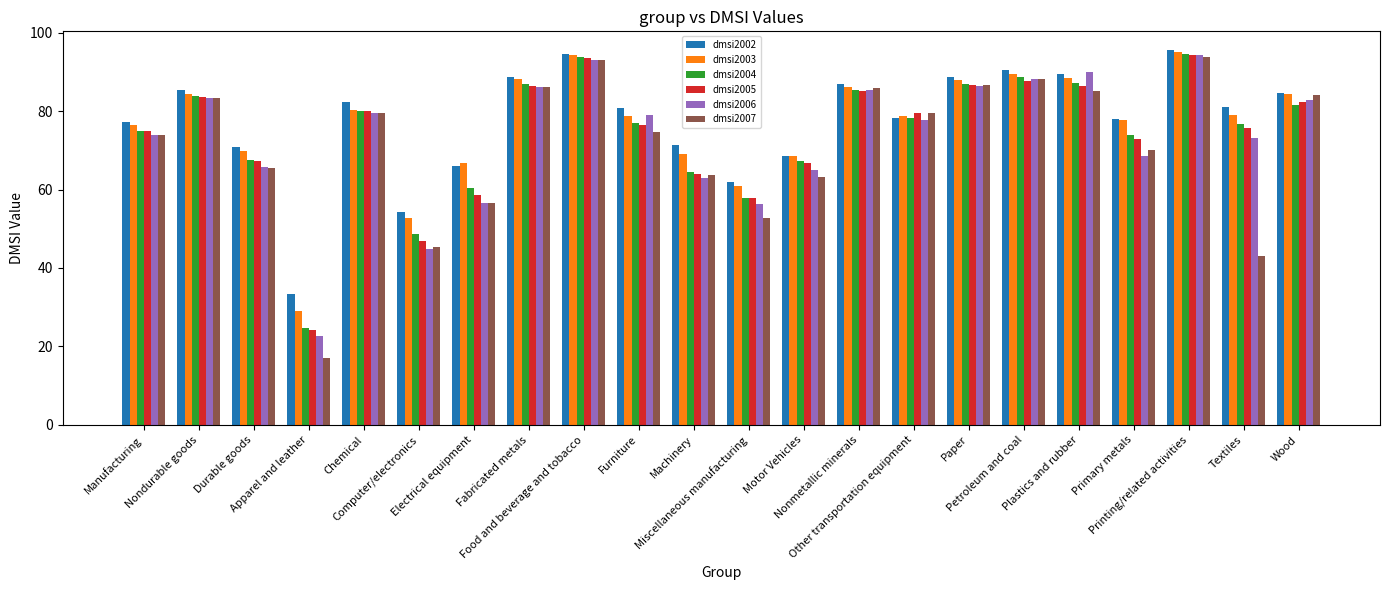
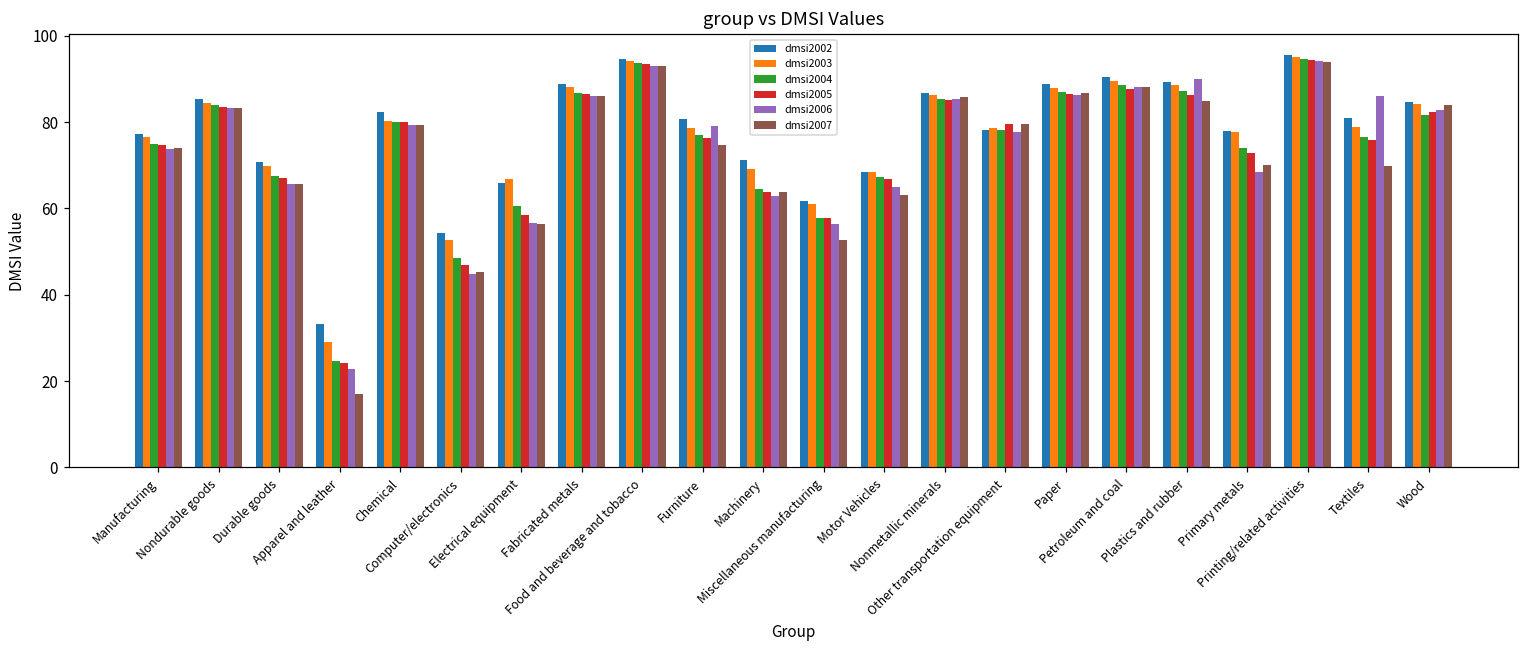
  {
    "dmsi2002": {
      "Manufacturing": 77,
      "Nondurable goods": 85,
      "Durable goods": 71,
      "Apparel and leather": 33,
      "Chemical": 82,
      "Computer/electronics": 54,
      "Electrical equipment": 66,
      "Fabricated metals": 89,
      "Food and beverage and tobacco": 95,
      "Furniture": 81,
      "Machinery": 71,
      "Miscellaneous manufacturing": 62,
      "Motor Vehicles": 68,
      "Nonmetallic minerals": 87,
      "Other transportation equipment": 78,
      "Paper": 89,
      "Petroleum and coal": 90,
      "Plastics and rubber": 89,
      "Primary metals": 78,
      "Printing/related activities": 96,
      "Textiles": 81,
      "Wood": 85
    },
    "dmsi2003": {
      "Manufacturing": 76,
      "Nondurable goods": 84,
      "Durable goods": 70,
      "Apparel and leather": 29,
      "Chemical": 80,
      "Computer/electronics": 53,
      "Electrical equipment": 67,
      "Fabricated metals": 88,
      "Food and beverage and tobacco": 94,
      "Furniture": 79,
      "Machinery": 69,
      "Miscellaneous manufacturing": 61,
      "Motor Vehicles": 68,
      "Nonmetallic minerals": 86,
      "Other transportation equipment": 79,
      "Paper": 88,
      "Petroleum and coal": 89,
      "Plastics and rubber": 89,
      "Primary metals": 78,
      "Printing/related activities": 95,
      "Textiles": 79,
      "Wood": 84
    },
    "dmsi2004": {
      "Manufacturing": 75,
      "Nondurable goods": 84,
      "Durable goods": 68,
      "Apparel and leather": 25,
      "Chemical": 80,
      "Computer/electronics": 49,
      "Electrical equipment": 60,
      "Fabricated metals": 87,
      "Food and beverage and tobacco": 94,
      "Furniture": 77,
      "Machinery": 65,
      "Miscellaneous manufacturing": 58,
      "Motor Vehicles": 67,
      "Nonmetallic minerals": 85,
      "Other transportation equipment": 78,
      "Paper": 87,
      "Petroleum and coal": 89,
      "Plastics and rubber": 87,
      "Primary metals": 74,
      "Printing/related activities": 95,
      "Textiles": 77,
      "Wood": 82
    },
    "dmsi2005": {
      "Manufacturing": 75,
      "Nondurable goods": 84,
      "Durable goods": 67,
      "Apparel and leather": 24,
      "Chemical": 80,
      "Computer/electronics": 47,
      "Electrical equipment": 58,
      "Fabricated metals": 86,
      "Food and beverage and tobacco": 94,
      "Furniture": 76,
      "Machinery": 64,
      "Miscellaneous manufacturing": 58,
      "Motor Vehicles": 67,
      "Nonmetallic minerals": 85,
      "Other transportation equipment": 80,
      "Paper": 87,
      "Petroleum and coal": 88,
      "Plastics and rubber": 86,
      "Primary metals": 73,
      "Printing/related activities": 94,
      "Textiles": 76,
      "Wood": 82
    },
    "dmsi2006": {
      "Manufacturing": 74,
      "Nondurable goods": 83,
      "Durable goods": 66,
      "Apparel and leather": 23,
      "Chemical": 79,
      "Computer/electronics": 45,
      "Electrical equipment": 57,
      "Fabricated metals": 86,
      "Food and beverage and tobacco": 93,
      "Furniture": 79,
      "Machinery": 63,
      "Miscellaneous manufacturing": 56,
      "Motor Vehicles": 65,
      "Nonmetallic minerals": 85,
      "Other transportation equipment": 78,
      "Paper": 86,
      "Petroleum and coal": 88,
      "Plastics and rubber": 90,
      "Primary metals": 69,
      "Printing/related activities": 94,
-     "Textiles": 73,
+     "Textiles": 86,
      "Wood": 83
    },
    "dmsi2007": {
      "Manufacturing": 74,
      "Nondurable goods": 83,
      "Durable goods": 66,
      "Apparel and leather": 17,
      "Chemical": 79,
      "Computer/electronics": 45,
      "Electrical equipment": 56,
      "Fabricated metals": 86,
      "Food and beverage and tobacco": 93,
      "Furniture": 75,
      "Machinery": 64,
      "Miscellaneous manufacturing": 53,
      "Motor Vehicles": 63,
      "Nonmetallic minerals": 86,
      "Other transportation equipment": 80,
      "Paper": 87,
      "Petroleum and coal": 88,
      "Plastics and rubber": 85,
      "Primary metals": 70,
      "Printing/related activities": 94,
-     "Textiles": 43,
+     "Textiles": 70,
      "Wood": 84
    }
  }
